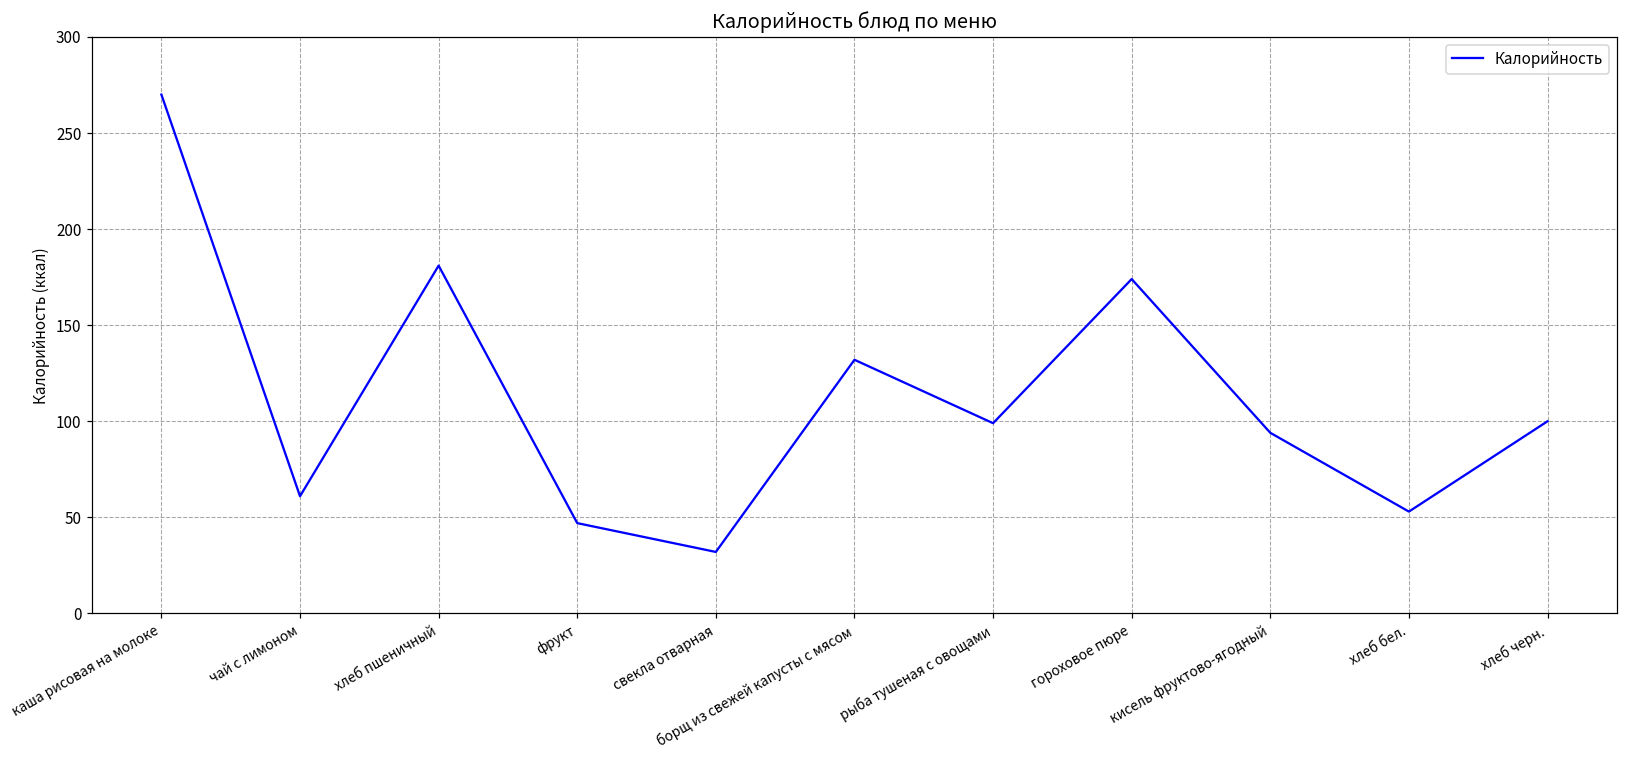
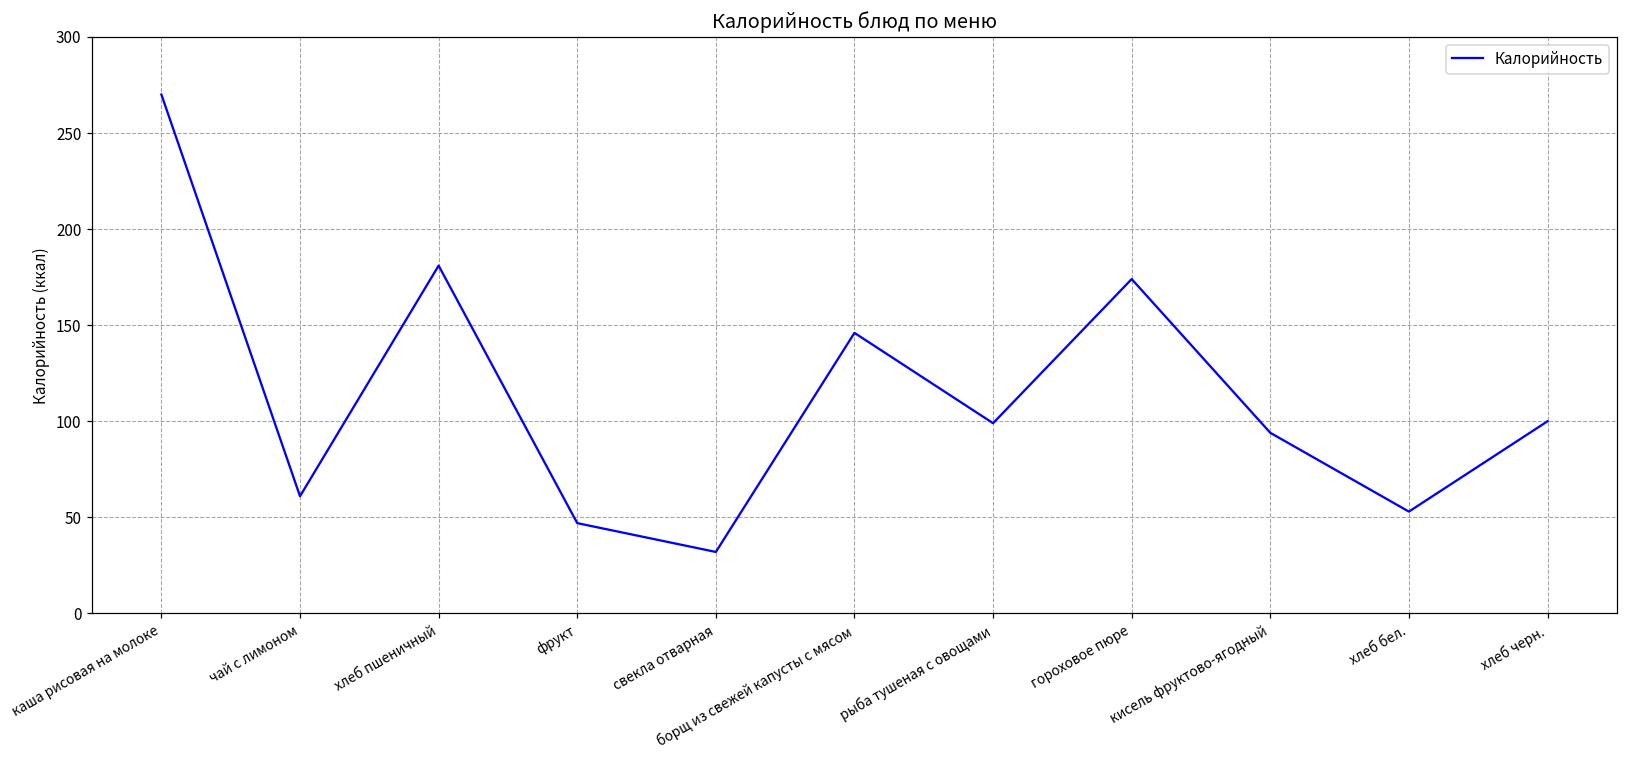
  {
    "каша рисовая на молоке": 270,
    "чай с лимоном": 61,
    "хлеб пшеничный": 181,
    "фрукт": 47,
    "свекла отварная": 32,
-   "борщ из свежей капусты с мясом": 132,
+   "борщ из свежей капусты с мясом": 146,
    "рыба тушеная с овощами": 99,
    "гороховое пюре": 174,
    "кисель фруктово-ягодный": 94,
    "хлеб бел.": 53,
    "хлеб черн.": 100
  }
